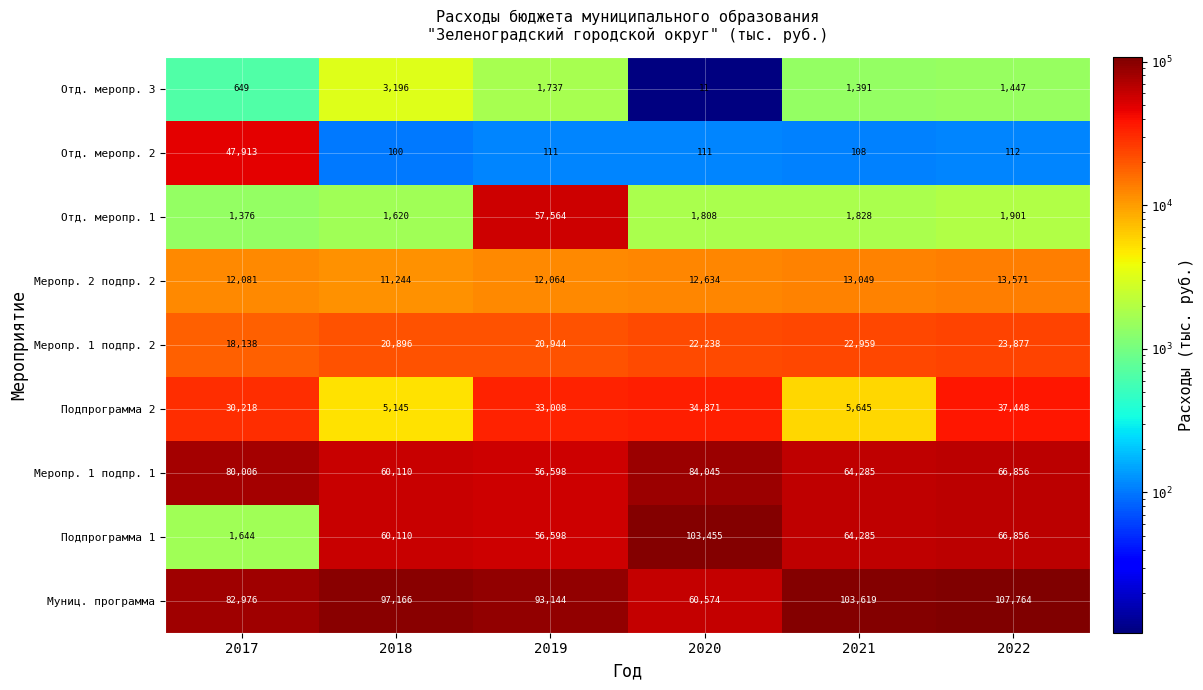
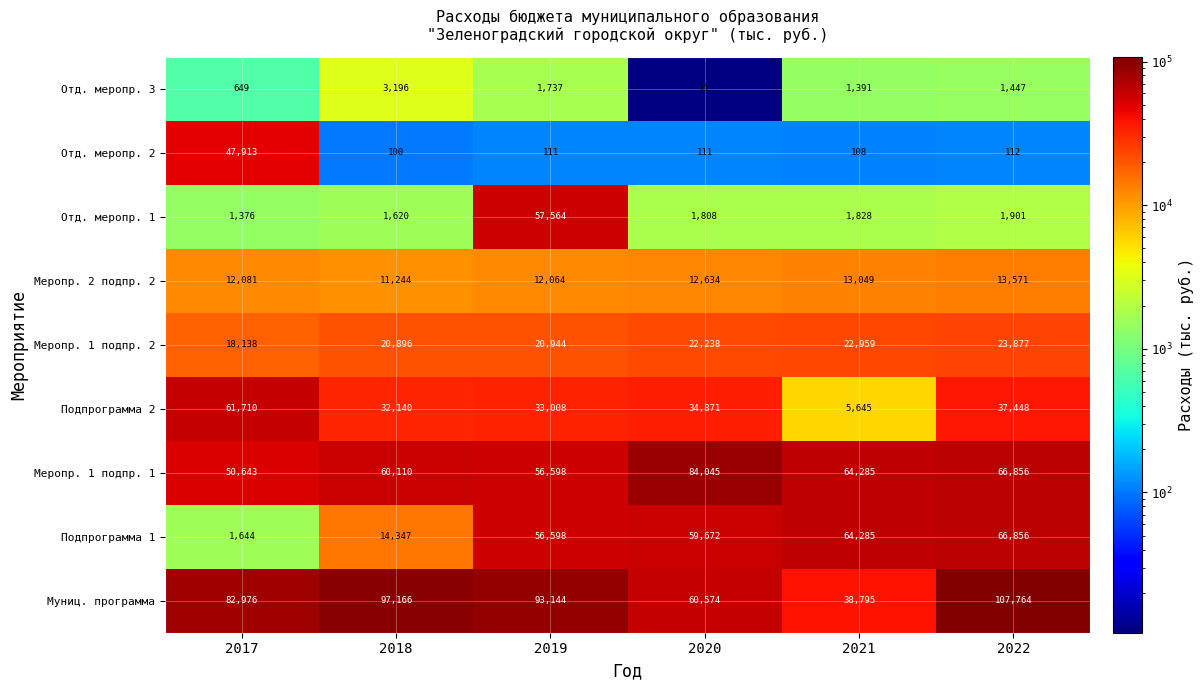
  {
    "Отд. меропр. 3": {
      "2017": "649",
      "2018": "3,196",
      "2019": "1,737",
      "2020": "11",
      "2021": "1,391",
      "2022": "1,447"
    },
    "Отд. меропр. 2": {
      "2017": "47,913",
      "2018": "100",
      "2019": "111",
      "2020": "111",
      "2021": "108",
      "2022": "112"
    },
    "Отд. меропр. 1": {
      "2017": "1,376",
      "2018": "1,620",
      "2019": "57,564",
      "2020": "1,808",
      "2021": "1,828",
      "2022": "1,901"
    },
    "Меропр. 2 подпр. 2": {
      "2017": "12,081",
      "2018": "11,244",
      "2019": "12,064",
      "2020": "12,634",
      "2021": "13,049",
      "2022": "13,571"
    },
    "Меропр. 1 подпр. 2": {
      "2017": "18,138",
      "2018": "20,896",
      "2019": "20,944",
      "2020": "22,238",
      "2021": "22,959",
      "2022": "23,877"
    },
    "Подпрограмма 2": {
-     "2017": "30,218",
-     "2018": "5,145",
+     "2017": "61,710",
+     "2018": "32,140",
      "2019": "33,008",
      "2020": "34,871",
      "2021": "5,645",
      "2022": "37,448"
    },
    "Меропр. 1 подпр. 1": {
-     "2017": "80,006",
+     "2017": "50,643",
      "2018": "60,110",
      "2019": "56,598",
      "2020": "84,045",
      "2021": "64,285",
      "2022": "66,856"
    },
    "Подпрограмма 1": {
      "2017": "1,644",
-     "2018": "60,110",
+     "2018": "14,347",
      "2019": "56,598",
-     "2020": "103,455",
+     "2020": "59,672",
      "2021": "64,285",
      "2022": "66,856"
    },
    "Муниц. программа": {
      "2017": "82,976",
      "2018": "97,166",
      "2019": "93,144",
      "2020": "60,574",
-     "2021": "103,619",
+     "2021": "38,795",
      "2022": "107,764"
    }
  }
